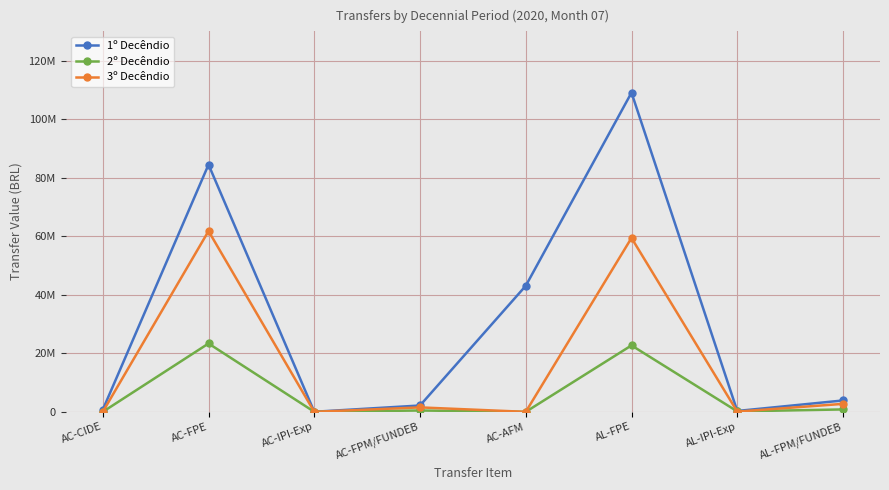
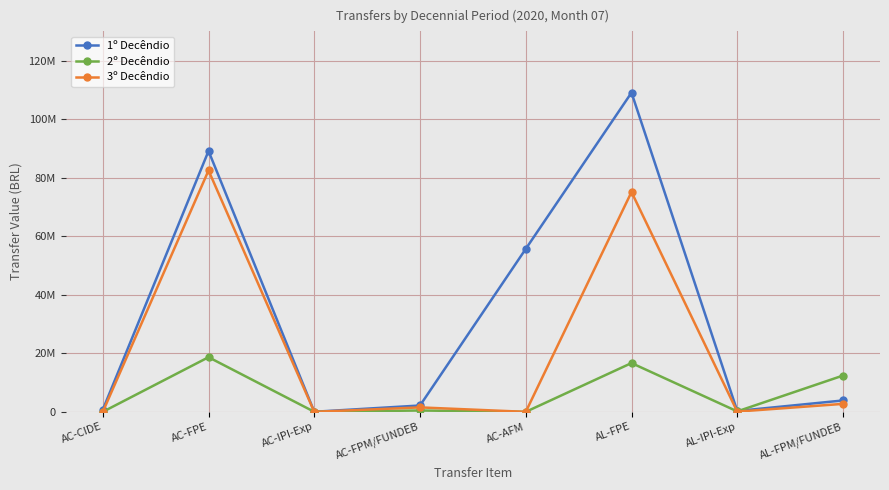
  {
    "1º Decêndio": {
-     "AC-FPE": 84000000,
-     "AC-AFM": 43000000,
+     "AC-FPE": 89000000,
+     "AC-AFM": 56000000,
      "AL-FPE": 109000000,
      "AL-FPM/FUNDEB": 4000000
    },
    "2º Decêndio": {
-     "AC-FPE": 23000000,
+     "AC-FPE": 19000000,
      "AC-FPM/FUNDEB": 0,
-     "AL-FPE": 23000000,
-     "AL-FPM/FUNDEB": 1000000
+     "AL-FPE": 17000000,
+     "AL-FPM/FUNDEB": 12000000
    },
    "3º Decêndio": {
-     "AC-FPE": 62000000,
-     "AL-FPE": 59000000,
+     "AC-FPE": 82000000,
+     "AL-FPE": 75000000,
      "AL-FPM/FUNDEB": 3000000
    }
  }
